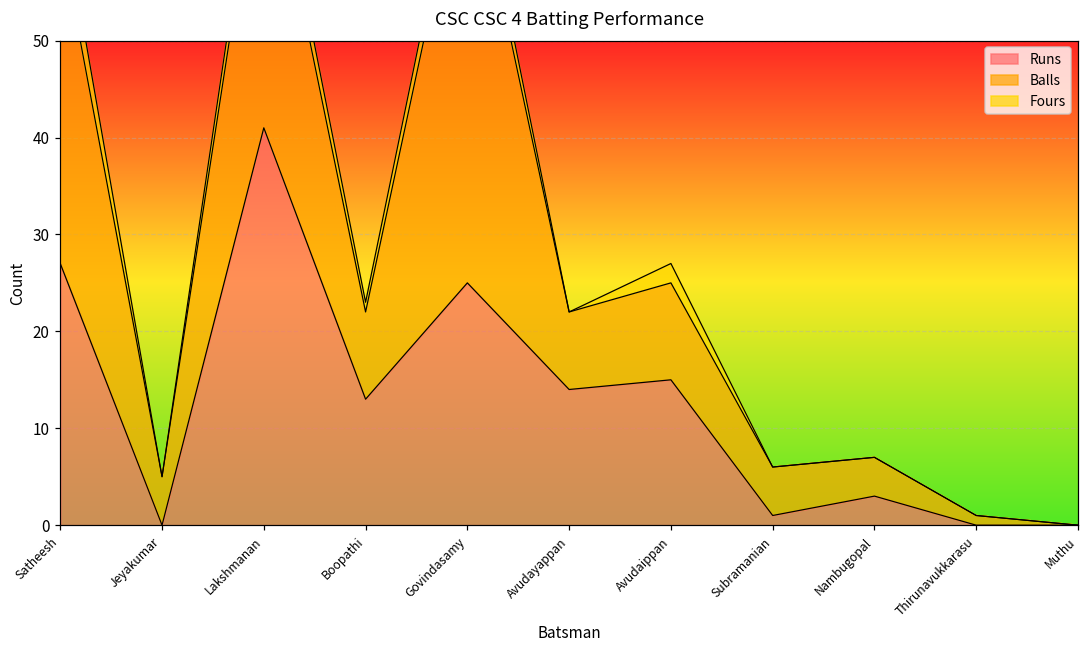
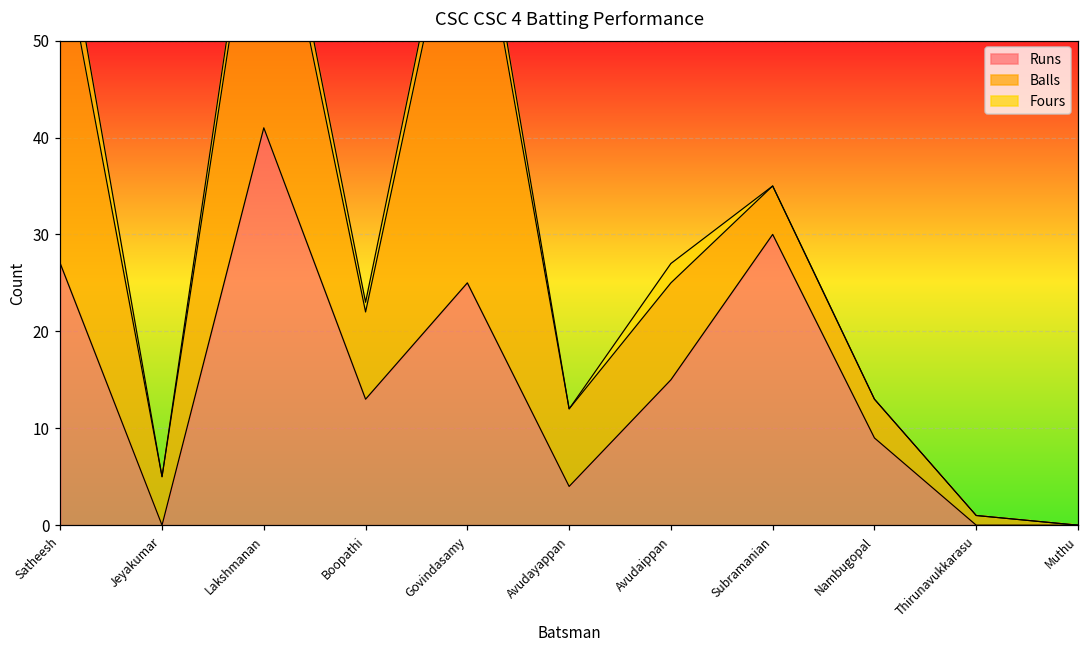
  {
    "Runs": {
      "Satheesh": 27,
      "Jeyakumar": 0,
      "Lakshmanan": 41,
      "Boopathi": 13,
      "Govindasamy": 25,
-     "Avudayappan": 14,
+     "Avudayappan": 4,
      "Avudaippan": 15,
-     "Subramanian": 1,
-     "Nambugopal": 3,
+     "Subramanian": 30,
+     "Nambugopal": 9,
      "Thirunavukkarasu": 0
    }
  }
